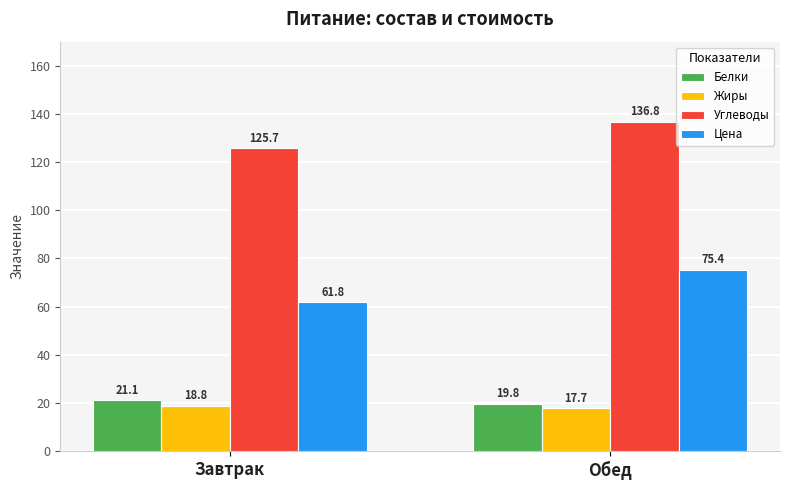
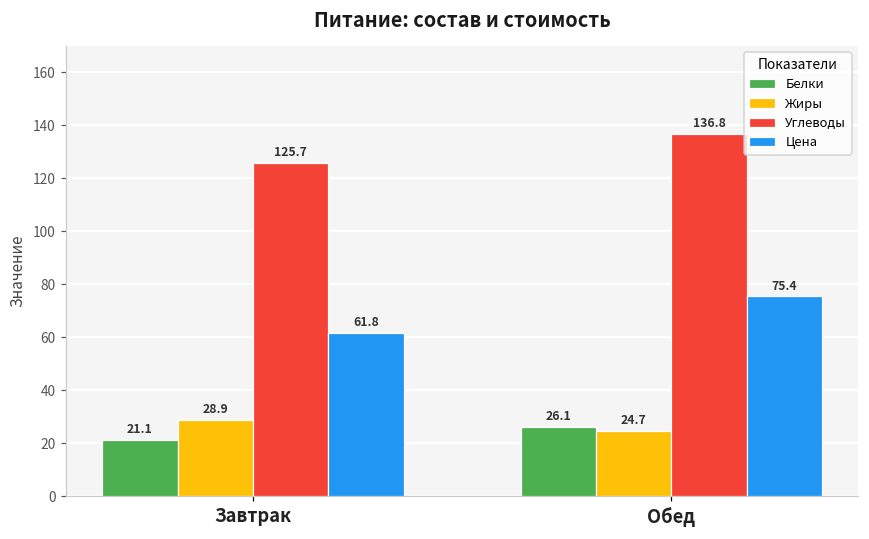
  {
    "Белки": {
      "Завтрак": 21.1,
-     "Обед": 19.8
+     "Обед": 26.1
    },
    "Жиры": {
-     "Завтрак": 18.8,
-     "Обед": 17.7
+     "Завтрак": 28.9,
+     "Обед": 24.7
    },
    "Углеводы": {
      "Завтрак": 125.7,
      "Обед": 136.8
    },
    "Цена": {
      "Завтрак": 61.8,
      "Обед": 75.4
    }
  }
